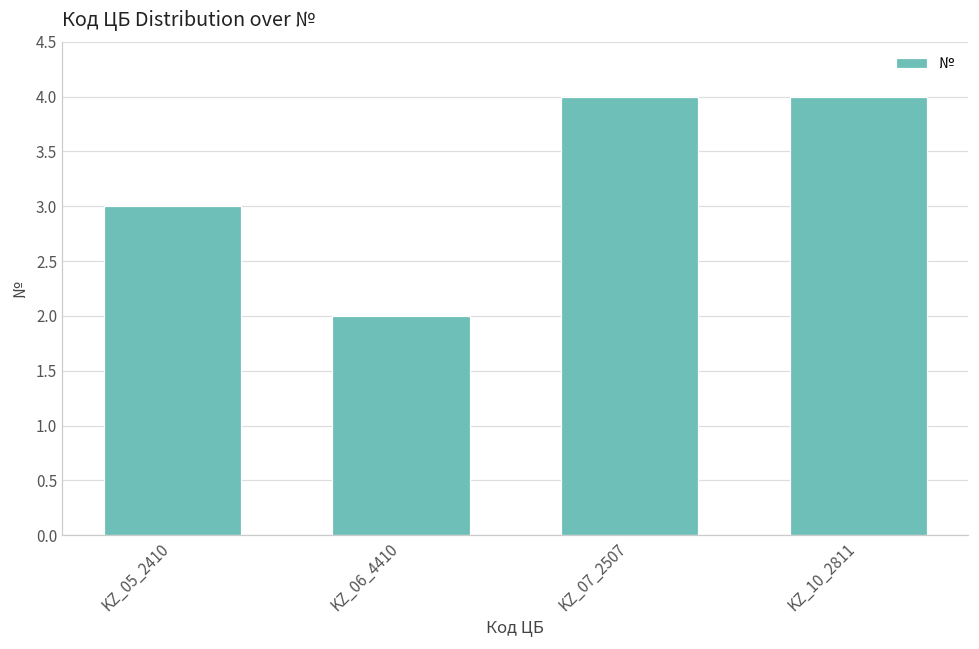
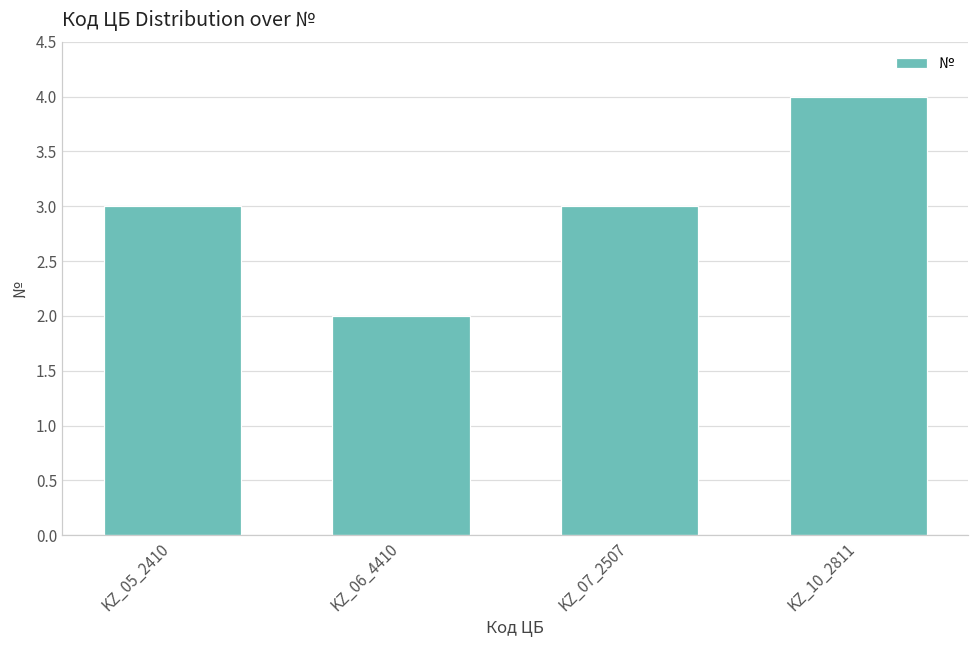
  {
    "KZ_05_2410": 3,
    "KZ_06_4410": 2,
-   "KZ_07_2507": 4,
+   "KZ_07_2507": 3,
    "KZ_10_2811": 4
  }
